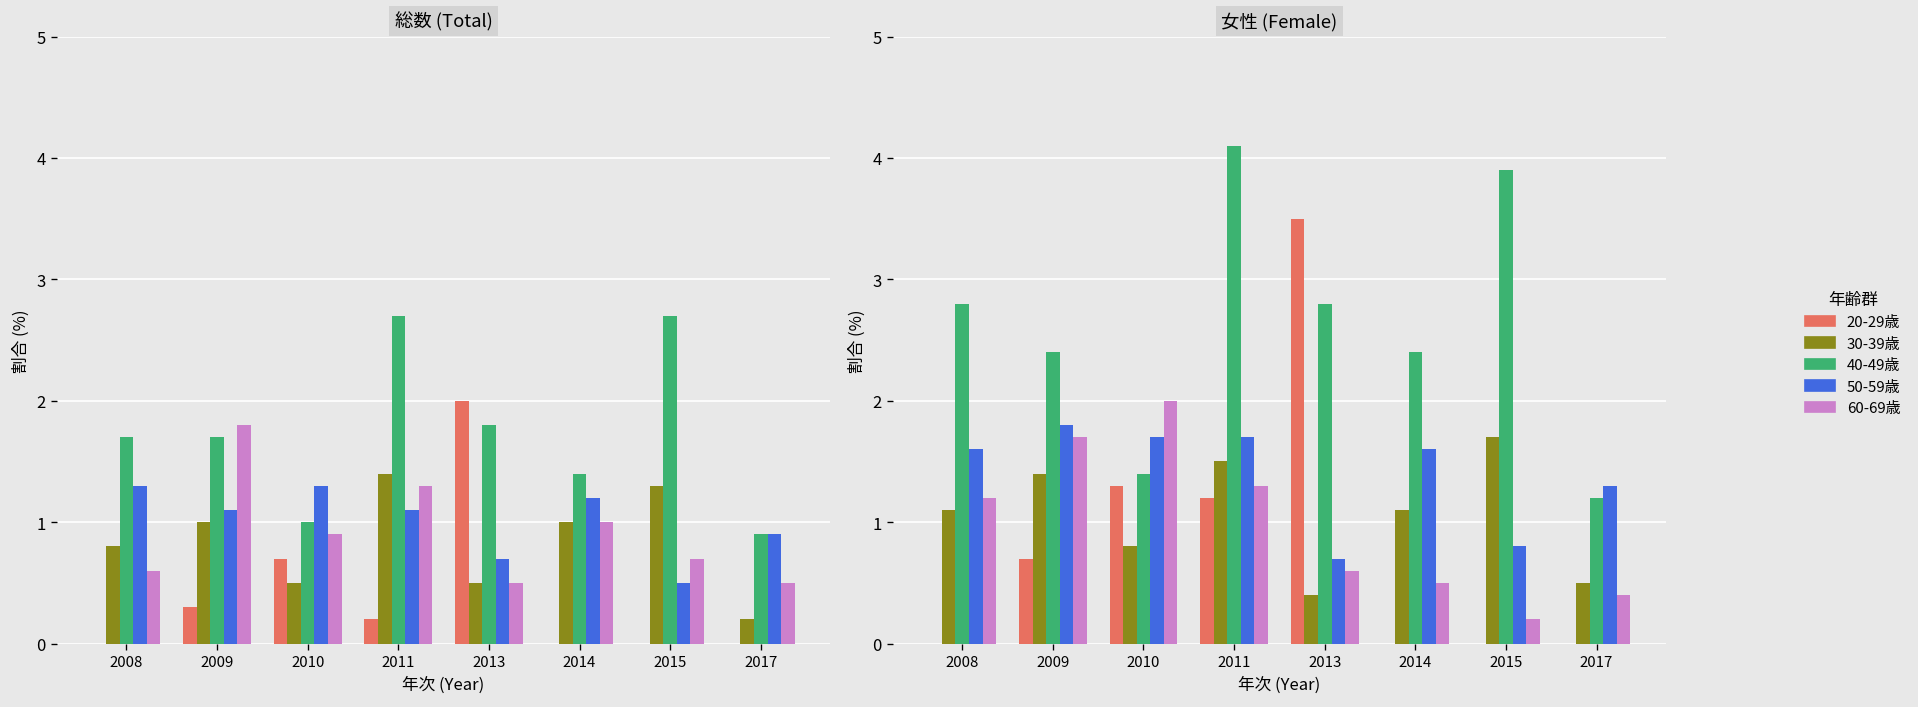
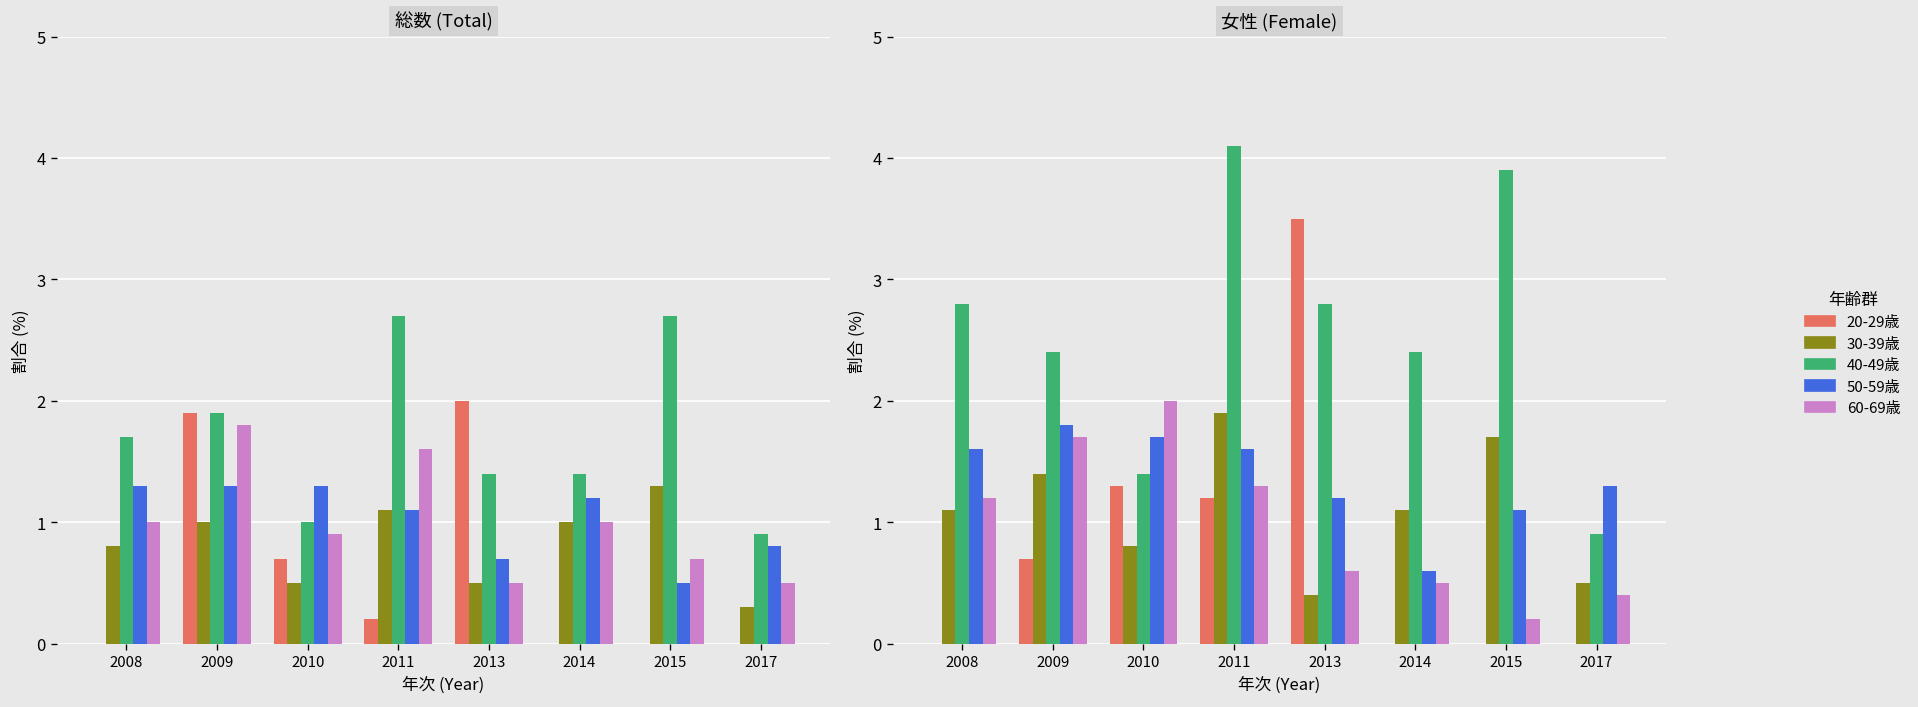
  {
    "総数 (Total)": {
      "20-29歳": {
        "2008": 0.0,
-       "2009": 0.3,
+       "2009": 1.9,
        "2010": 0.7,
        "2011": 0.2,
        "2013": 2.0,
        "2014": 0.0,
        "2015": 0.0,
        "2017": 0.0
      },
      "30-39歳": {
        "2008": 0.8,
        "2009": 1.0,
        "2010": 0.5,
-       "2011": 1.4,
+       "2011": 1.1,
        "2013": 0.5,
        "2014": 1.0,
        "2015": 1.3,
-       "2017": 0.2
+       "2017": 0.3
      },
      "40-49歳": {
        "2008": 1.7,
-       "2009": 1.7,
+       "2009": 1.9,
        "2010": 1.0,
        "2011": 2.7,
-       "2013": 1.8,
+       "2013": 1.4,
        "2014": 1.4,
        "2015": 2.7,
        "2017": 0.9
      },
      "50-59歳": {
        "2008": 1.3,
-       "2009": 1.1,
+       "2009": 1.3,
        "2010": 1.3,
        "2011": 1.1,
        "2013": 0.7,
        "2014": 1.2,
        "2015": 0.5,
-       "2017": 0.9
+       "2017": 0.8
      },
      "60-69歳": {
-       "2008": 0.6,
+       "2008": 1.0,
        "2009": 1.8,
        "2010": 0.9,
-       "2011": 1.3,
+       "2011": 1.6,
        "2013": 0.5,
        "2014": 1.0,
        "2015": 0.7,
        "2017": 0.5
      }
    },
    "女性 (Female)": {
      "20-29歳": {
        "2008": 0.0,
        "2009": 0.7,
        "2010": 1.3,
        "2011": 1.2,
        "2013": 3.5,
        "2014": 0.0,
        "2015": 0.0,
        "2017": 0.0
      },
      "30-39歳": {
        "2008": 1.1,
        "2009": 1.4,
        "2010": 0.8,
-       "2011": 1.5,
+       "2011": 1.9,
        "2013": 0.4,
        "2014": 1.1,
        "2015": 1.7,
        "2017": 0.5
      },
      "40-49歳": {
        "2008": 2.8,
        "2009": 2.4,
        "2010": 1.4,
        "2011": 4.1,
        "2013": 2.8,
        "2014": 2.4,
        "2015": 3.9,
-       "2017": 1.2
+       "2017": 0.9
      },
      "50-59歳": {
        "2008": 1.6,
        "2009": 1.8,
        "2010": 1.7,
-       "2011": 1.7,
-       "2013": 0.7,
-       "2014": 1.6,
-       "2015": 0.8,
+       "2011": 1.6,
+       "2013": 1.2,
+       "2014": 0.6,
+       "2015": 1.1,
        "2017": 1.3
      },
      "60-69歳": {
        "2008": 1.2,
        "2009": 1.7,
        "2010": 2.0,
        "2011": 1.3,
        "2013": 0.6,
        "2014": 0.5,
        "2015": 0.2,
        "2017": 0.4
      }
    }
  }
